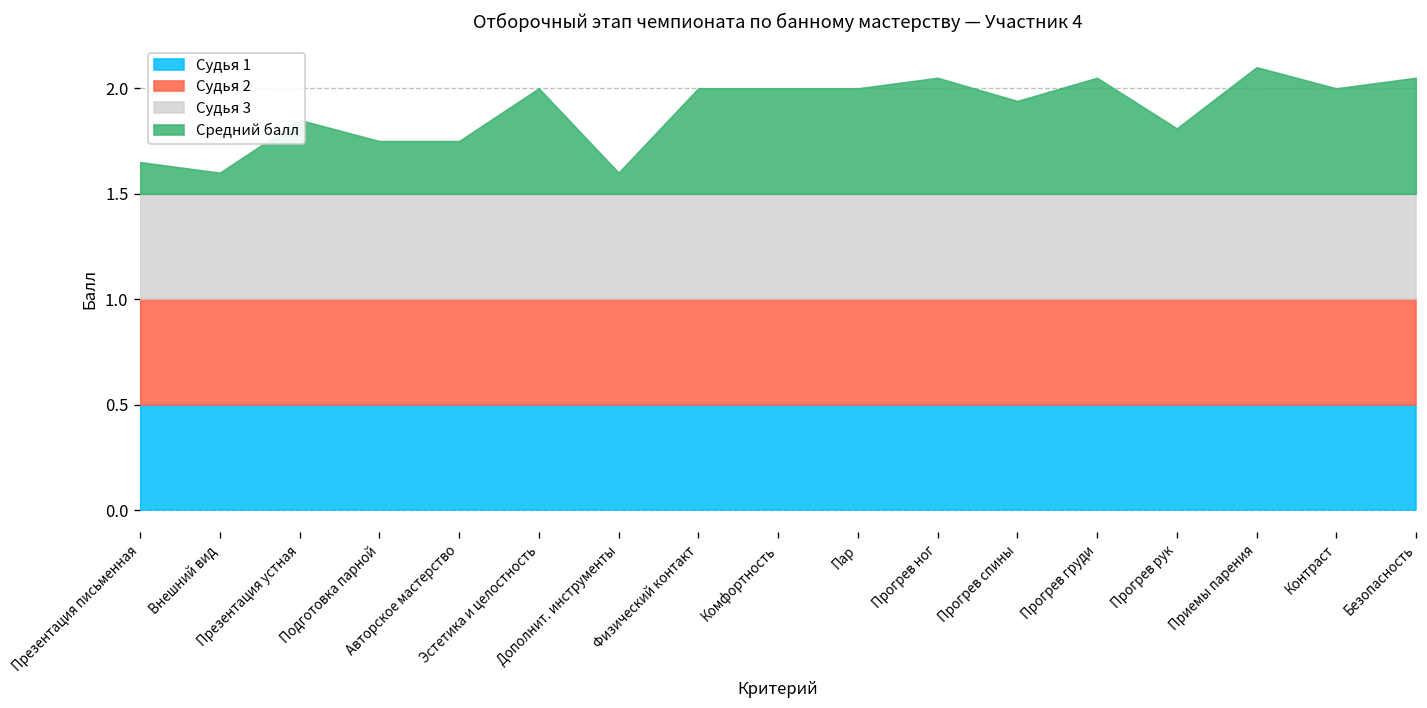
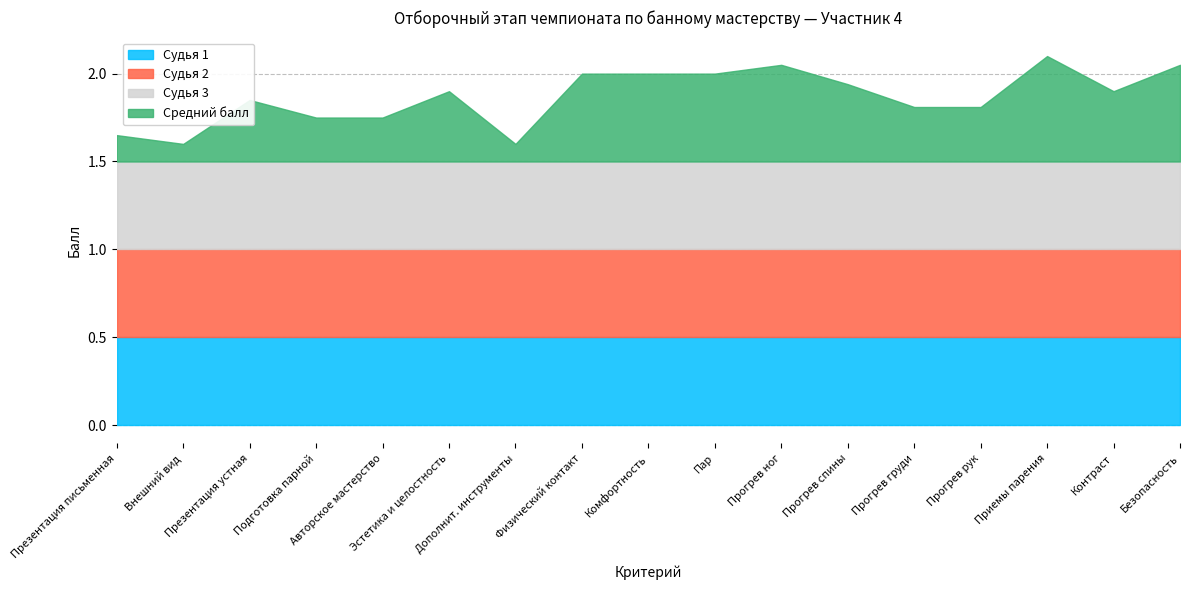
  {
    "Судья 1": {
      "Презентация письменная": 0.50,
      "Внешний вид": 0.50,
      "Презентация устная": 0.50,
      "Подготовка парной": 0.50,
      "Авторское мастерство": 0.50,
      "Эстетика и целостность": 0.50,
      "Дополнит. инструменты": 0.50,
      "Физический контакт": 0.50,
      "Комфортность": 0.50,
      "Пар": 0.50,
      "Прогрев ног": 0.50,
      "Прогрев спины": 0.50,
      "Прогрев груди": 0.50,
      "Прогрев рук": 0.50,
      "Приемы парения": 0.50,
      "Контраст": 0.50,
      "Безопасность": 0.50
    },
    "Судья 2": {
      "Презентация письменная": 0.50,
      "Внешний вид": 0.50,
      "Презентация устная": 0.50,
      "Подготовка парной": 0.50,
      "Авторское мастерство": 0.50,
      "Эстетика и целостность": 0.50,
      "Дополнит. инструменты": 0.50,
      "Физический контакт": 0.50,
      "Комфортность": 0.50,
      "Пар": 0.50,
      "Прогрев ног": 0.50,
      "Прогрев спины": 0.50,
      "Прогрев груди": 0.50,
      "Прогрев рук": 0.50,
      "Приемы парения": 0.50,
      "Контраст": 0.50,
      "Безопасность": 0.50
    },
    "Судья 3": {
      "Презентация письменная": 0.50,
      "Внешний вид": 0.50,
      "Презентация устная": 0.50,
      "Подготовка парной": 0.50,
      "Авторское мастерство": 0.50,
      "Эстетика и целостность": 0.50,
      "Дополнит. инструменты": 0.50,
      "Физический контакт": 0.50,
      "Комфортность": 0.50,
      "Пар": 0.50,
      "Прогрев ног": 0.50,
      "Прогрев спины": 0.50,
      "Прогрев груди": 0.50,
      "Прогрев рук": 0.50,
      "Приемы парения": 0.50,
      "Контраст": 0.50,
      "Безопасность": 0.50
    },
    "Средний балл": {
      "Презентация письменная": 0.15,
      "Внешний вид": 0.10,
      "Подготовка парной": 0.25,
      "Авторское мастерство": 0.25,
-     "Эстетика и целостность": 0.5,
+     "Эстетика и целостность": 0.4,
      "Дополнит. инструменты": 0.10,
      "Физический контакт": 0.50,
      "Комфортность": 0.50,
      "Пар": 0.50,
      "Прогрев ног": 0.55,
      "Прогрев спины": 0.44,
-     "Прогрев груди": 0.55,
+     "Прогрев груди": 0.31,
      "Прогрев рук": 0.31,
      "Приемы парения": 0.60,
-     "Контраст": 0.5,
+     "Контраст": 0.4,
      "Безопасность": 0.55
    }
  }
